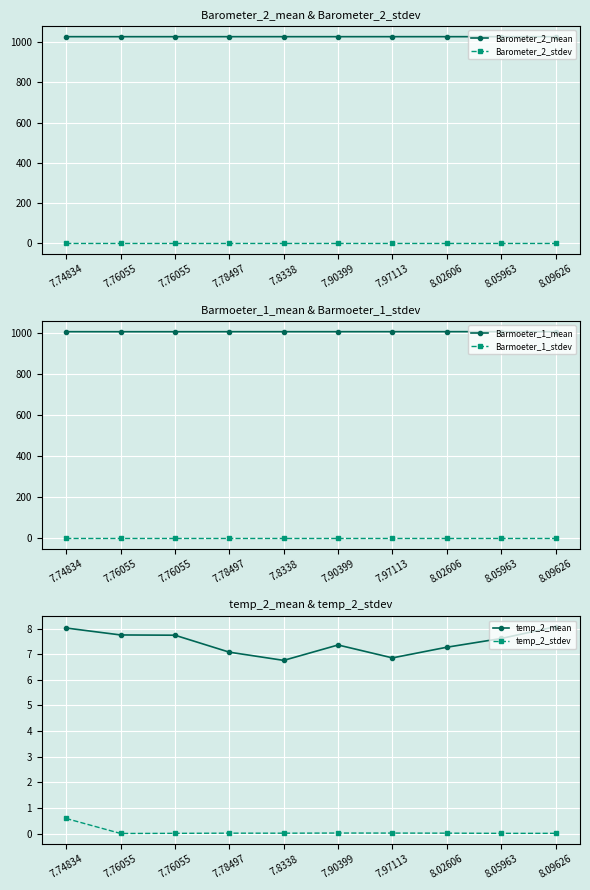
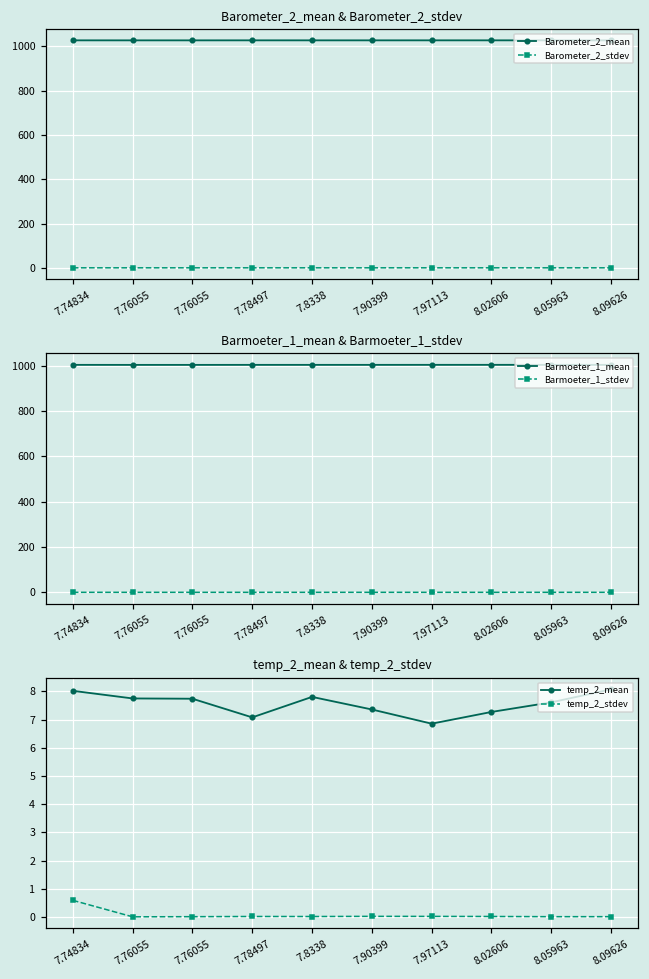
  {
    "Barometer_2_mean & Barometer_2_stdev": {
      "Barometer_2_mean": {
        "7.74834": 1030,
        "7.78497": 1030,
        "7.8338": 1030,
        "7.90399": 1030,
        "7.97113": 1030,
        "8.02606": 1030
      },
      "Barometer_2_stdev": {
        "7.74834": 0,
        "7.78497": 0,
        "7.8338": 0,
        "7.90399": 0,
        "7.97113": 0,
        "8.02606": 0,
        "8.05963": 0,
        "8.09626": 0
      }
    },
    "Barmoeter_1_mean & Barmoeter_1_stdev": {
      "Barmoeter_1_mean": {
        "7.74834": 1000,
        "7.78497": 1000,
        "7.8338": 1000,
        "7.90399": 1000,
        "7.97113": 1000,
        "8.02606": 1000
      },
      "Barmoeter_1_stdev": {
        "7.74834": 0,
        "7.78497": 0,
        "7.8338": 0,
        "7.90399": 0,
        "7.97113": 0,
        "8.02606": 0,
        "8.05963": 0,
        "8.09626": 0
      }
    },
    "temp_2_mean & temp_2_stdev": {
      "temp_2_mean": {
        "7.74834": 8.0,
        "7.78497": 7.1,
-       "7.8338": 6.8,
+       "7.8338": 7.8,
        "7.90399": 7.4,
        "7.97113": 6.9,
        "8.02606": 7.3
      },
      "temp_2_stdev": {
        "7.74834": 0.6,
        "7.78497": 0.0,
        "7.8338": 0.0,
        "7.90399": 0.0,
        "7.97113": 0.0,
        "8.02606": 0.0,
        "8.05963": 0.0,
        "8.09626": 0.0
      }
    }
  }
